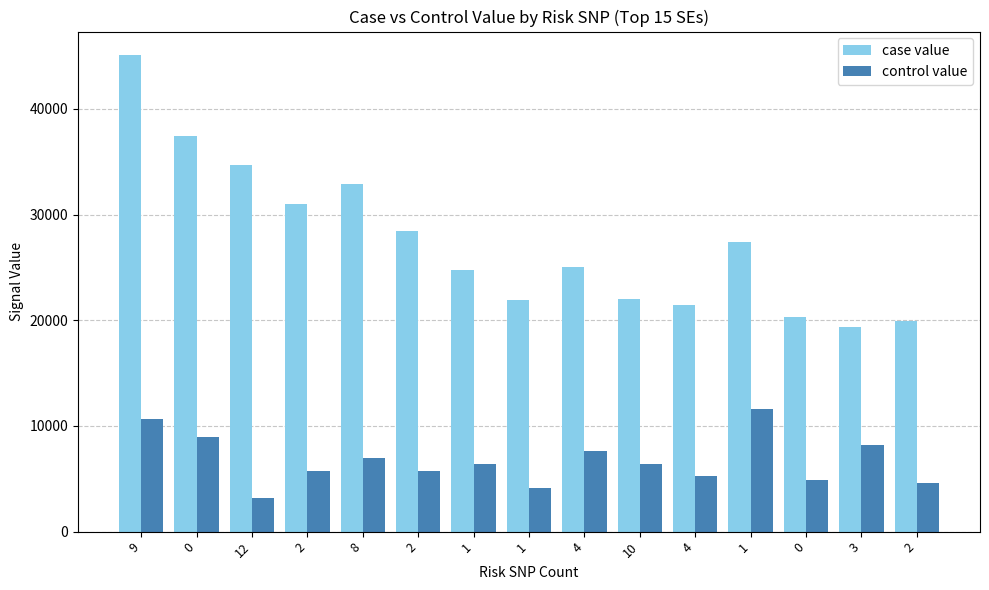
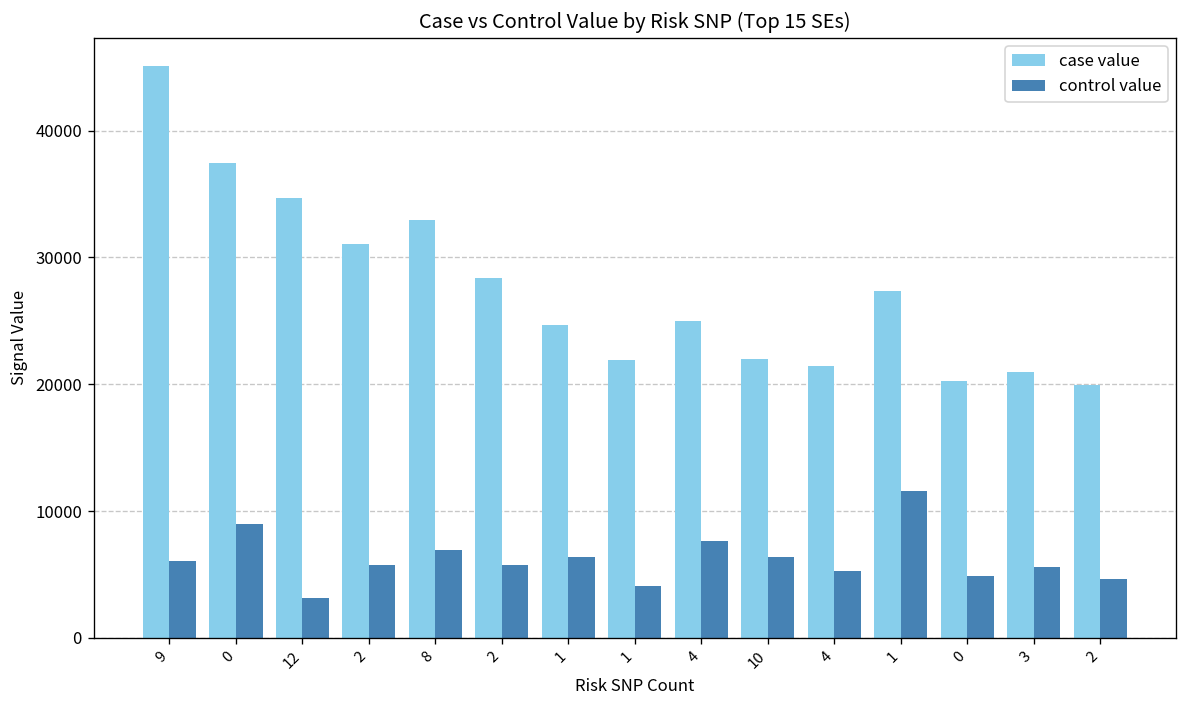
  {
    "case value": {
      "9": 45100,
      "12": 34700,
      "8": 32900,
      "10": 22000,
-     "3": 19400
+     "3": 21000
    },
    "control value": {
-     "9": 10700,
+     "9": 6000,
      "12": 3200,
      "8": 7000,
      "10": 6400,
-     "3": 8200
+     "3": 5600
    }
  }
